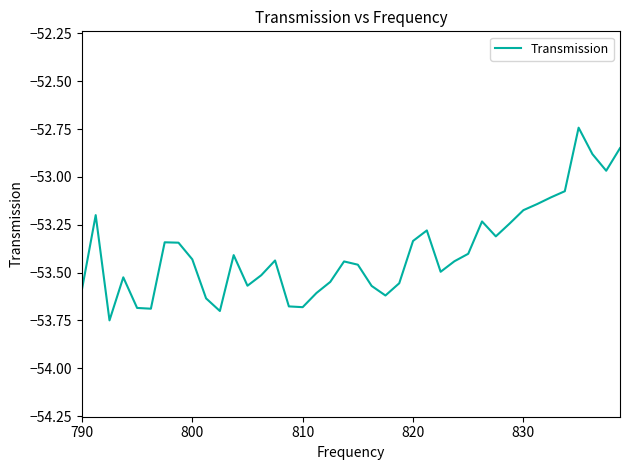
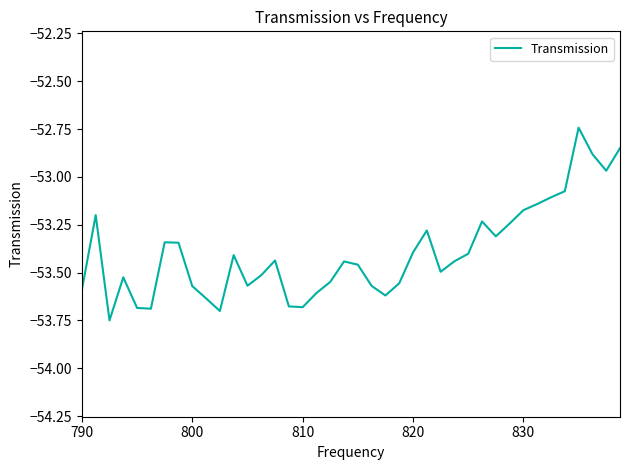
  {
    "790": -53.59,
-   "800": -53.43,
+   "800": -53.57,
    "810": -53.68,
-   "820": -53.34,
+   "820": -53.40,
    "830": -53.17
  }
